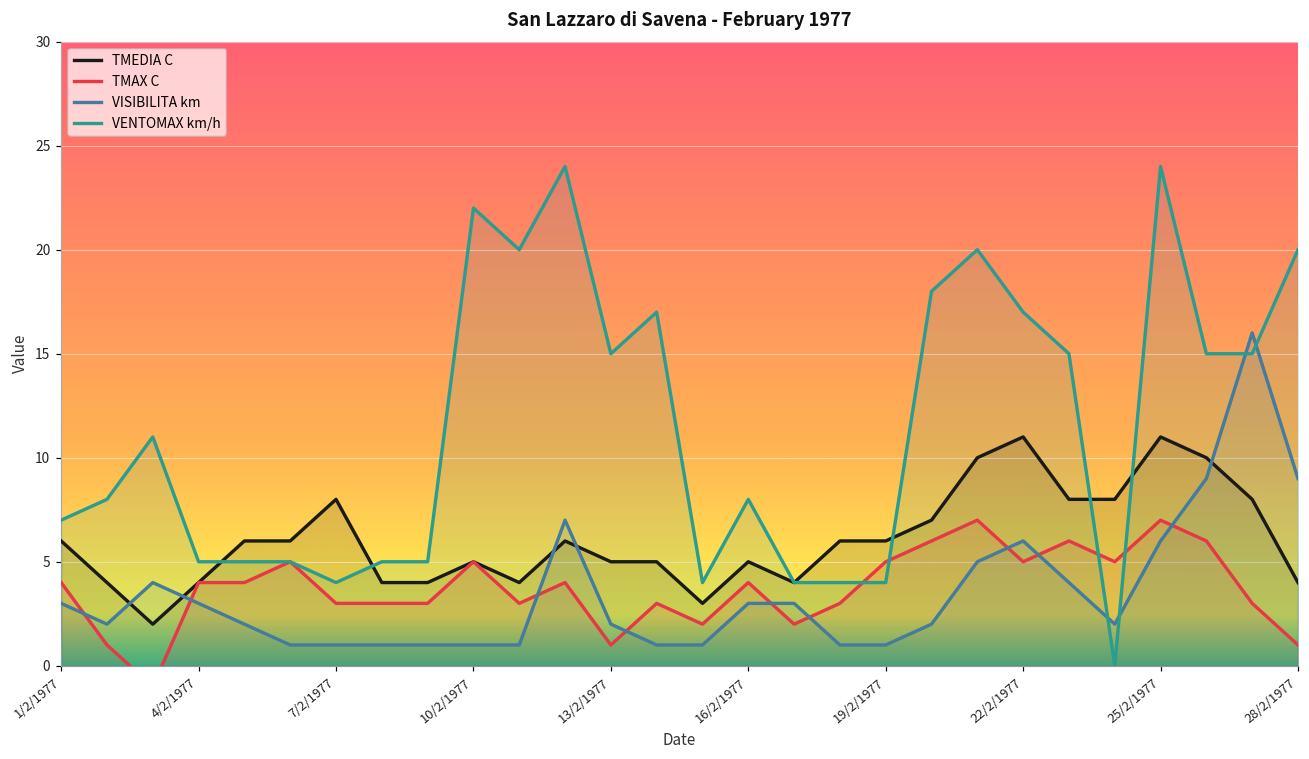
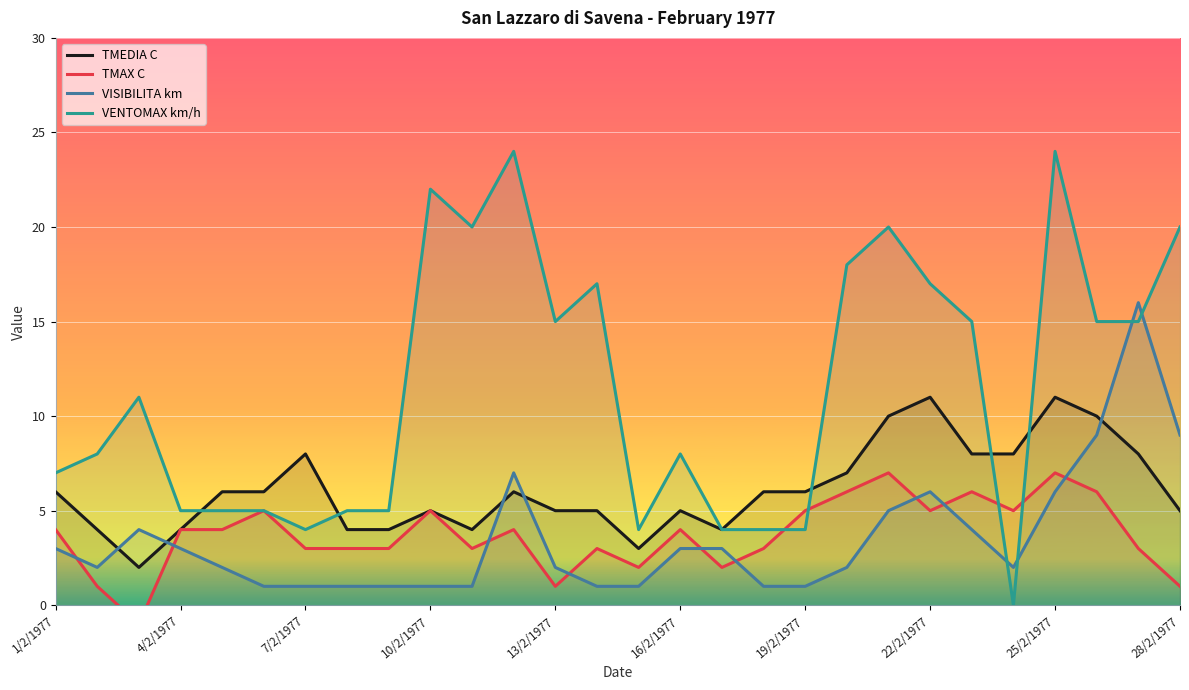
  {
    "TMEDIA C": {
      "1/2/1977": 6,
      "7/2/1977": 8,
      "13/2/1977": 5,
      "16/2/1977": 5,
      "19/2/1977": 6,
      "22/2/1977": 11,
      "25/2/1977": 11,
-     "28/2/1977": 4
+     "28/2/1977": 5
    }
  }
